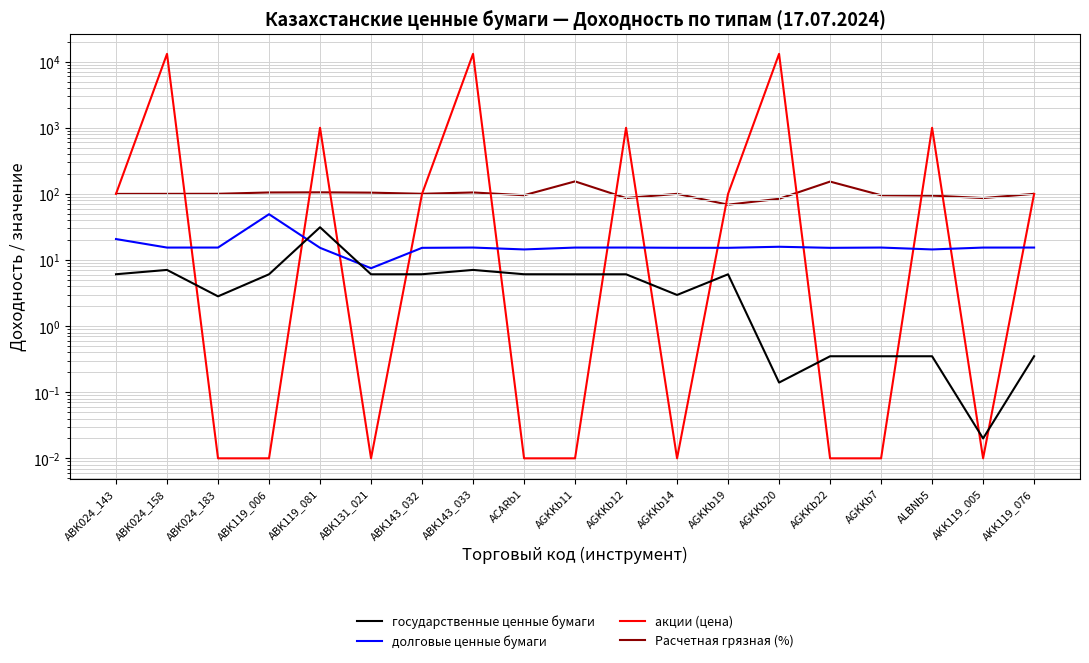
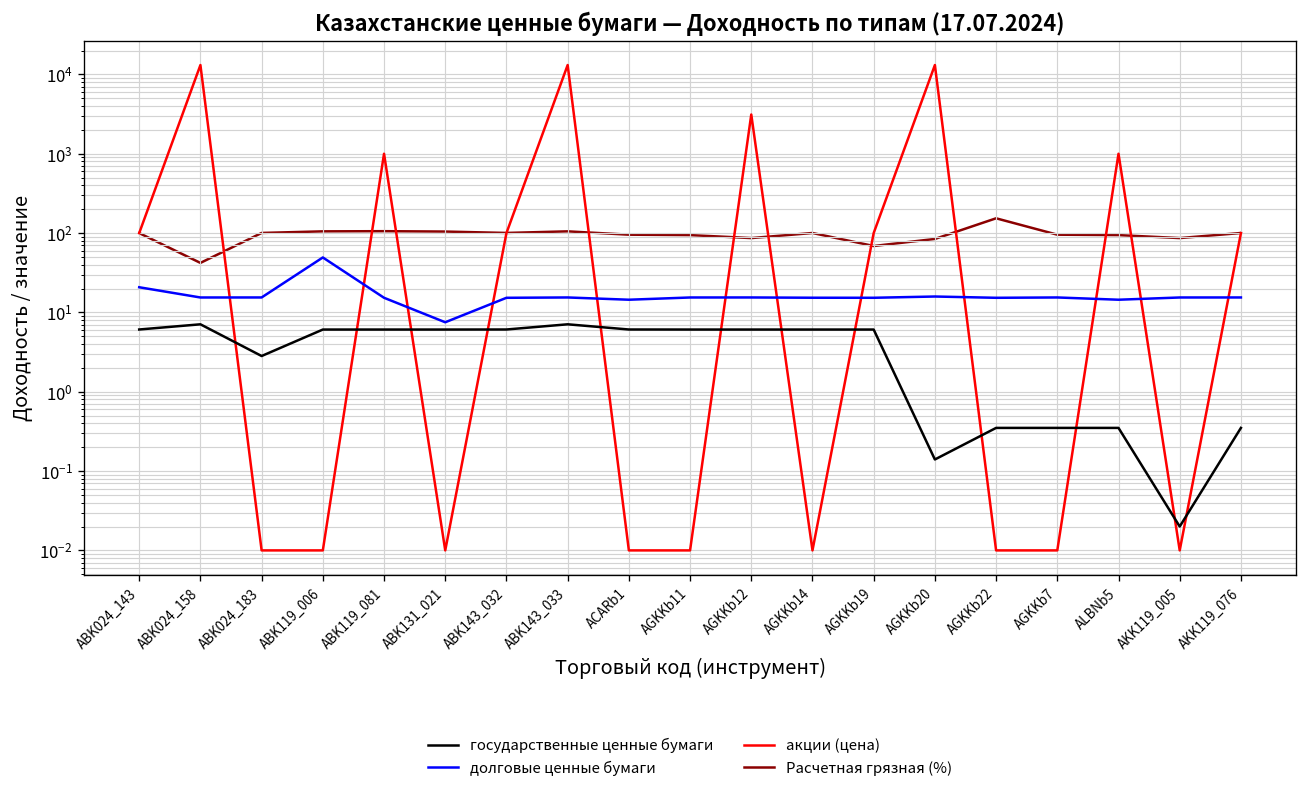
  {
    "государственные ценные бумаги": {
      "ABK024_143": 6,
      "ABK024_158": 7,
      "ABK024_183": 3,
      "ABK119_006": 6,
-     "ABK119_081": 30,
+     "ABK119_081": 6,
      "ABK131_021": 6,
      "ABK143_032": 6,
      "ABK143_033": 7,
      "ACARb1": 6,
      "AGKKb11": 6,
      "AGKKb12": 6,
-     "AGKKb14": 3,
+     "AGKKb14": 6,
      "AGKKb19": 6,
      "AGKKb20": 0.14,
      "AGKKb22": 0.4,
      "AGKKb7": 0.4,
      "ALBNb5": 0.4,
      "AKK119_005": 0.020,
      "AKK119_076": 0.4
    },
    "долговые ценные бумаги": {
      "ABK024_143": 21,
      "ABK024_158": 15,
      "ABK024_183": 15,
      "ABK119_006": 50,
      "ABK119_081": 15,
      "ABK131_021": 8,
      "ABK143_032": 15,
      "ABK143_033": 15,
      "ACARb1": 14,
      "AGKKb11": 15,
      "AGKKb12": 15,
      "AGKKb14": 15,
      "AGKKb19": 15,
      "AGKKb20": 16,
      "AGKKb22": 15,
      "AGKKb7": 15,
      "ALBNb5": 14,
      "AKK119_005": 15,
      "AKK119_076": 15
    },
    "акции (цена)": {
      "ABK024_158": 13000,
      "ABK024_183": 0.010,
      "ABK119_006": 0.010,
      "ABK119_081": 1000,
      "ABK131_021": 0.010,
      "ABK143_033": 13000,
      "ACARb1": 0.010,
      "AGKKb11": 0.010,
-     "AGKKb12": 1000,
+     "AGKKb12": 3000,
      "AGKKb14": 0.010,
      "AGKKb19": 100,
      "AGKKb20": 13000,
      "AGKKb22": 0.010,
      "AGKKb7": 0.010,
      "ALBNb5": 1000,
      "AKK119_005": 0.010
    },
    "Расчетная грязная (%)": {
-     "ABK024_158": 100,
+     "ABK024_158": 40,
      "ABK024_183": 100,
      "ABK119_006": 110,
      "ABK119_081": 110,
      "ABK131_021": 100,
      "ABK143_033": 110,
      "ACARb1": 100,
-     "AGKKb11": 150,
+     "AGKKb11": 90,
      "AGKKb12": 90,
      "AGKKb14": 100,
      "AGKKb19": 70,
      "AGKKb20": 80,
      "AGKKb22": 150,
      "AGKKb7": 100,
      "ALBNb5": 90,
      "AKK119_005": 90
    }
  }
